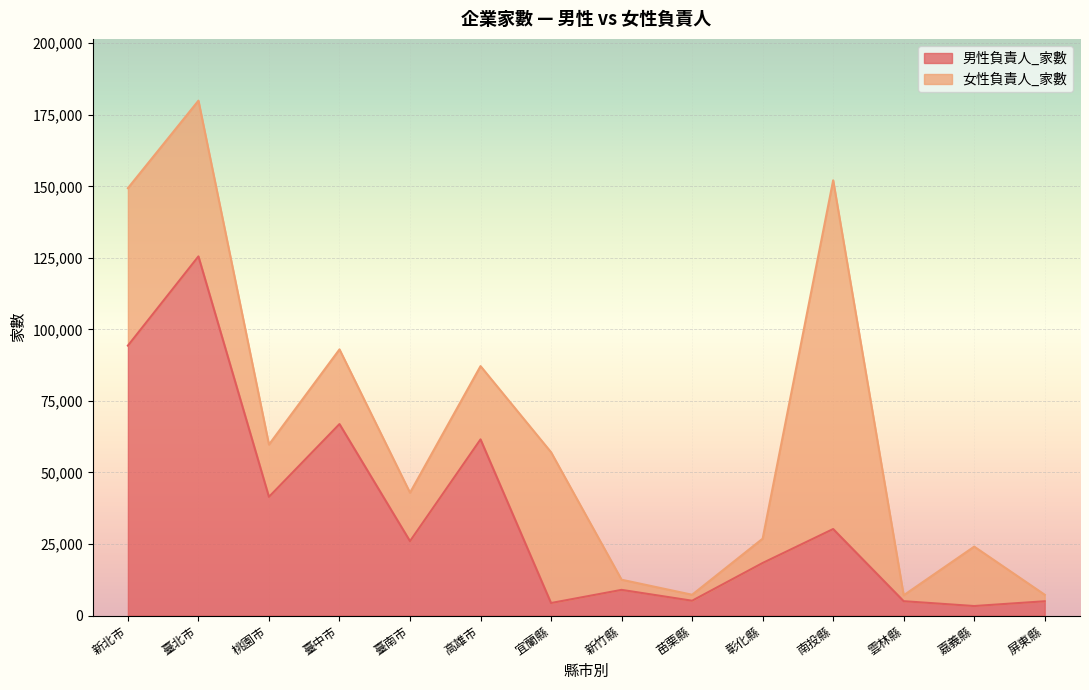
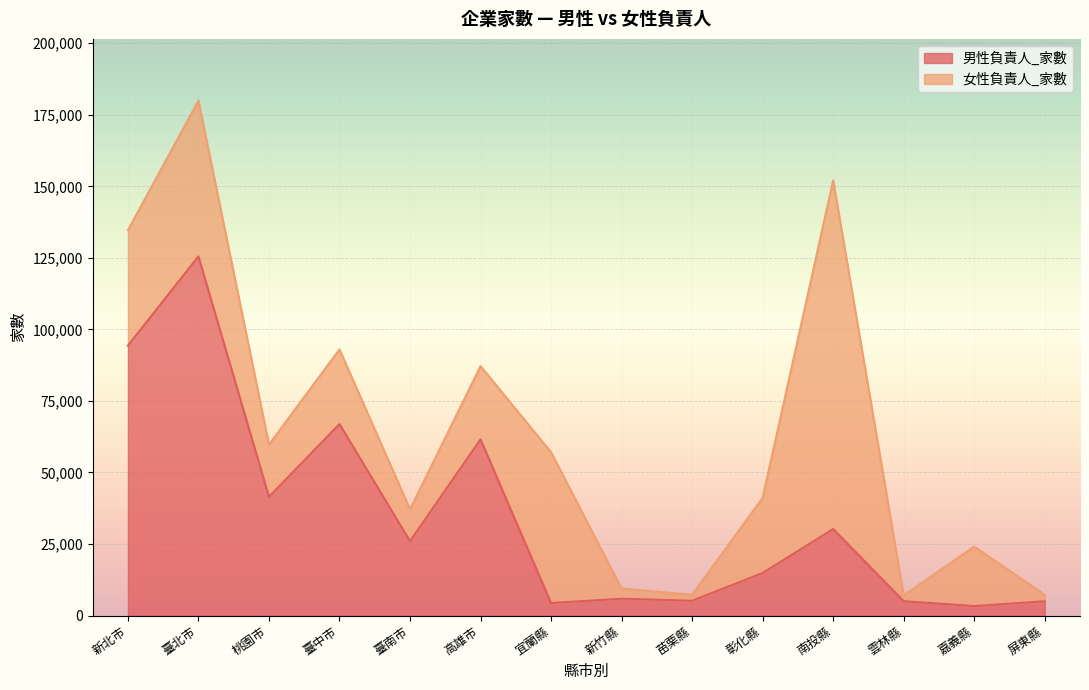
  {
    "男性負責人_家數": {
      "新北市": "94,000",
      "臺北市": "126,000",
      "桃園市": "41,000",
      "臺中市": "67,000",
      "臺南市": "26,000",
      "高雄市": "62,000",
      "宜蘭縣": "4,000",
-     "新竹縣": "9,000",
+     "新竹縣": "6,000",
      "苗栗縣": "5,000",
-     "彰化縣": "18,000",
+     "彰化縣": "15,000",
      "南投縣": "30,000",
      "雲林縣": "5,000",
      "嘉義縣": "3,000",
      "屏東縣": "5,000"
    },
    "女性負責人_家數": {
-     "新北市": "55,000",
+     "新北市": "40,000",
      "臺北市": "54,000",
      "桃園市": "18,000",
      "臺中市": "26,000",
-     "臺南市": "17,000",
+     "臺南市": "11,000",
      "高雄市": "26,000",
      "宜蘭縣": "53,000",
      "新竹縣": "4,000",
      "苗栗縣": "2,000",
-     "彰化縣": "9,000",
+     "彰化縣": "26,000",
      "南投縣": "122,000",
      "雲林縣": "2,000",
      "嘉義縣": "21,000",
      "屏東縣": "2,000"
    }
  }
